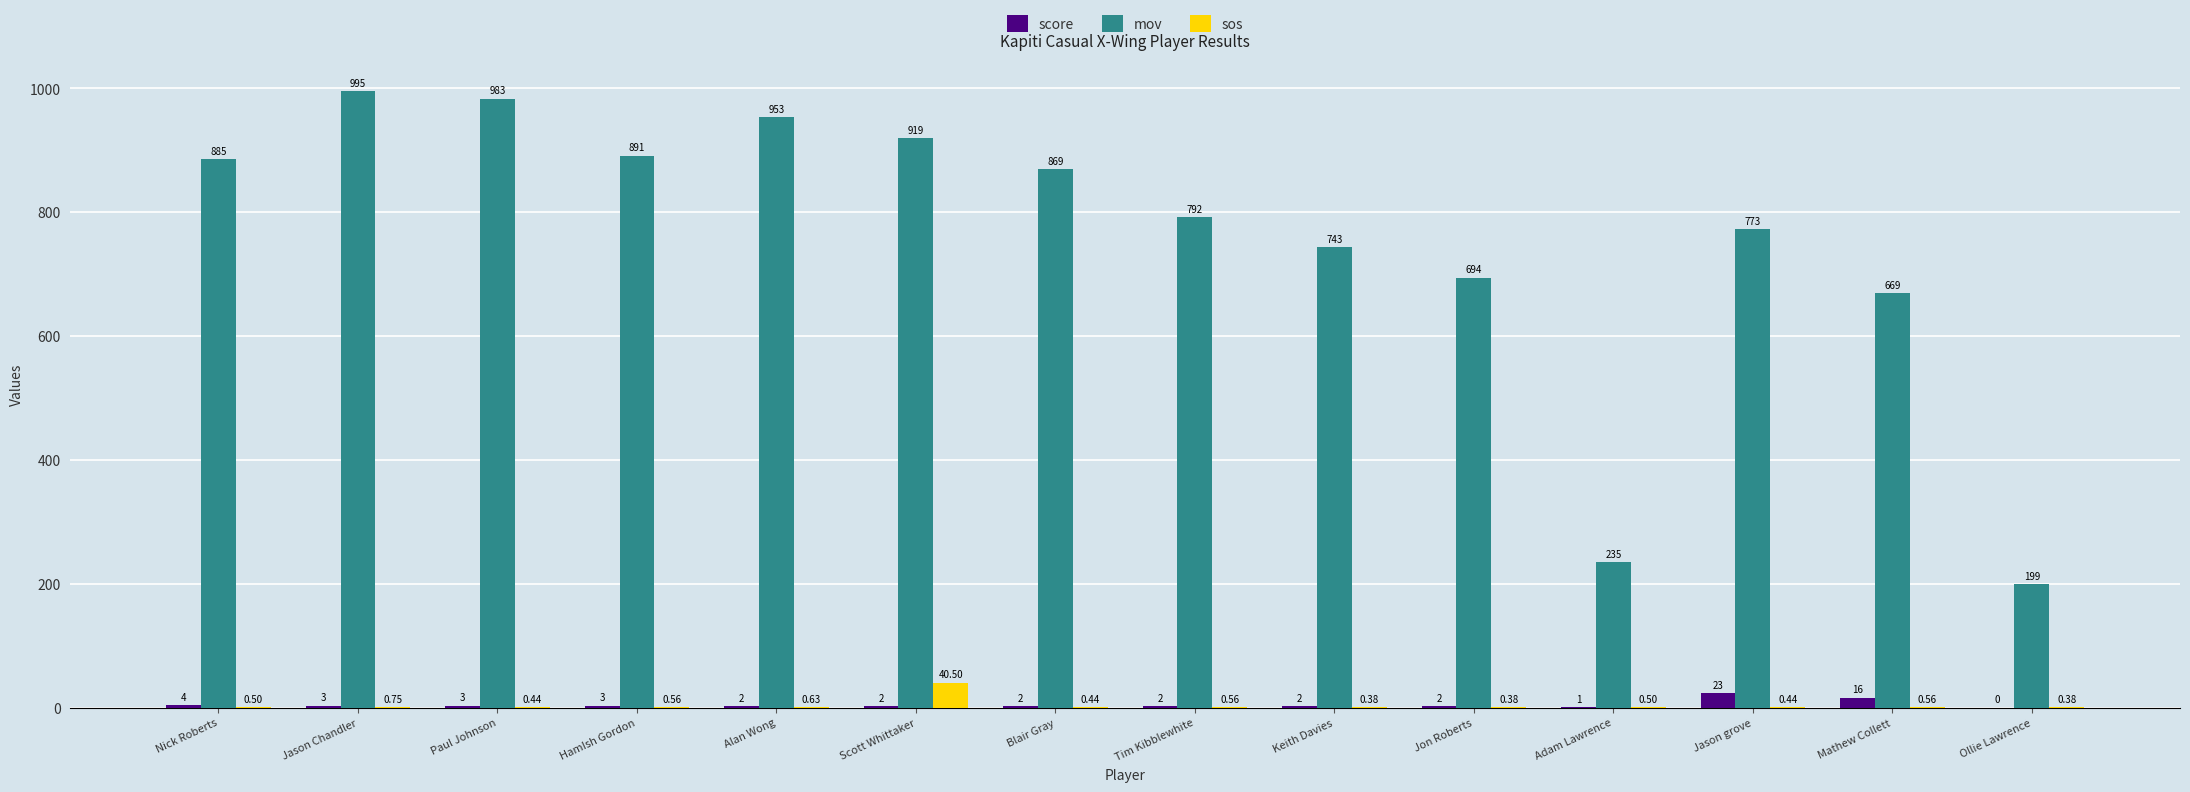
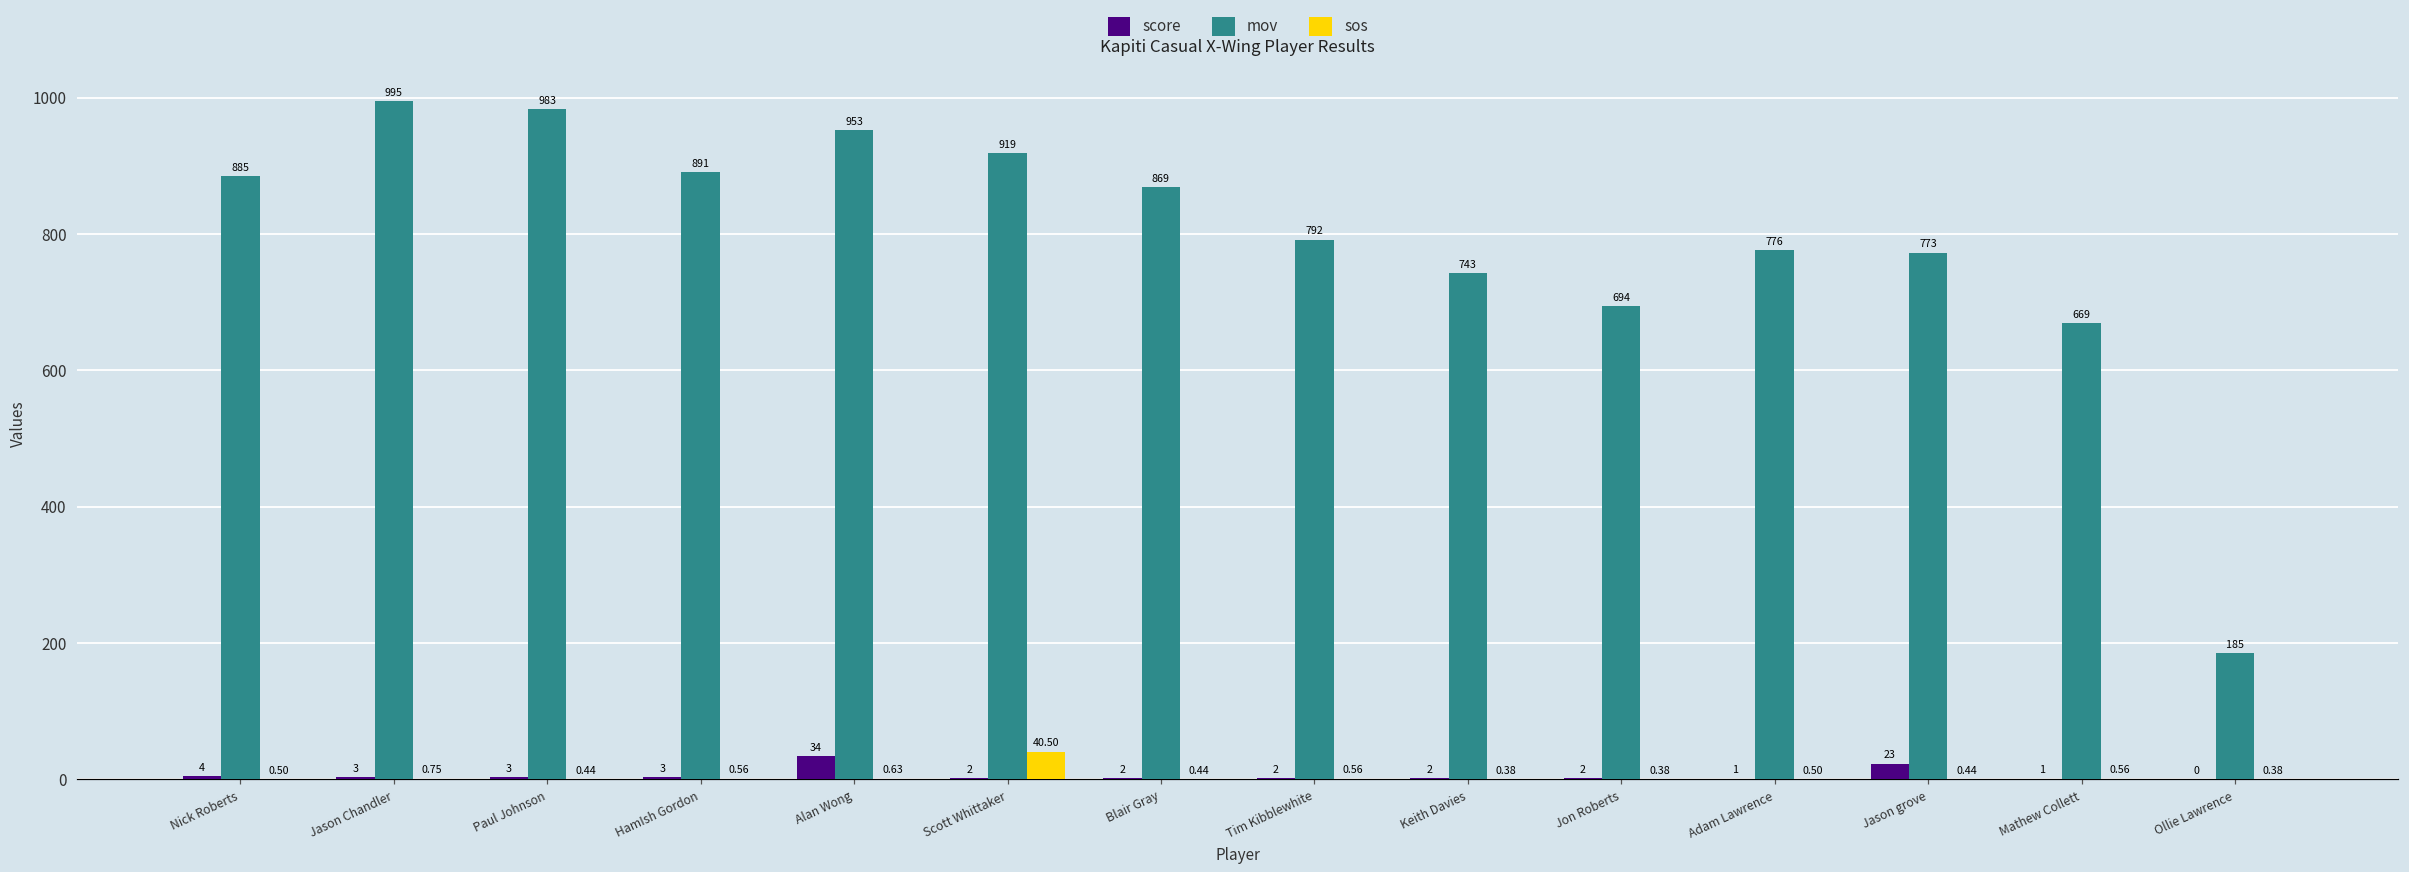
  {
    "score": {
      "Nick Roberts": 4,
      "Jason Chandler": 3,
      "Paul Johnson": 3,
      "HamIsh Gordon": 3,
-     "Alan Wong": 2,
+     "Alan Wong": 34,
      "Scott Whittaker": 2,
      "Blair Gray": 2,
      "Tim Kibblewhite": 2,
      "Keith Davies": 2,
      "Jon Roberts": 2,
      "Adam Lawrence": 1,
      "Jason grove": 23,
-     "Mathew Collett": 16,
+     "Mathew Collett": 1,
      "Ollie Lawrence": 0
    },
    "mov": {
      "Nick Roberts": 885,
      "Jason Chandler": 995,
      "Paul Johnson": 983,
      "HamIsh Gordon": 891,
      "Alan Wong": 953,
      "Scott Whittaker": 919,
      "Blair Gray": 869,
      "Tim Kibblewhite": 792,
      "Keith Davies": 743,
      "Jon Roberts": 694,
-     "Adam Lawrence": 235,
+     "Adam Lawrence": 776,
      "Jason grove": 773,
      "Mathew Collett": 669,
-     "Ollie Lawrence": 199
+     "Ollie Lawrence": 185
    },
    "sos": {
      "Nick Roberts": 0.50,
      "Jason Chandler": 0.75,
      "Paul Johnson": 0.44,
      "HamIsh Gordon": 0.56,
      "Alan Wong": 0.63,
      "Scott Whittaker": 40.50,
      "Blair Gray": 0.44,
      "Tim Kibblewhite": 0.56,
      "Keith Davies": 0.38,
      "Jon Roberts": 0.38,
      "Adam Lawrence": 0.50,
      "Jason grove": 0.44,
      "Mathew Collett": 0.56,
      "Ollie Lawrence": 0.38
    }
  }
